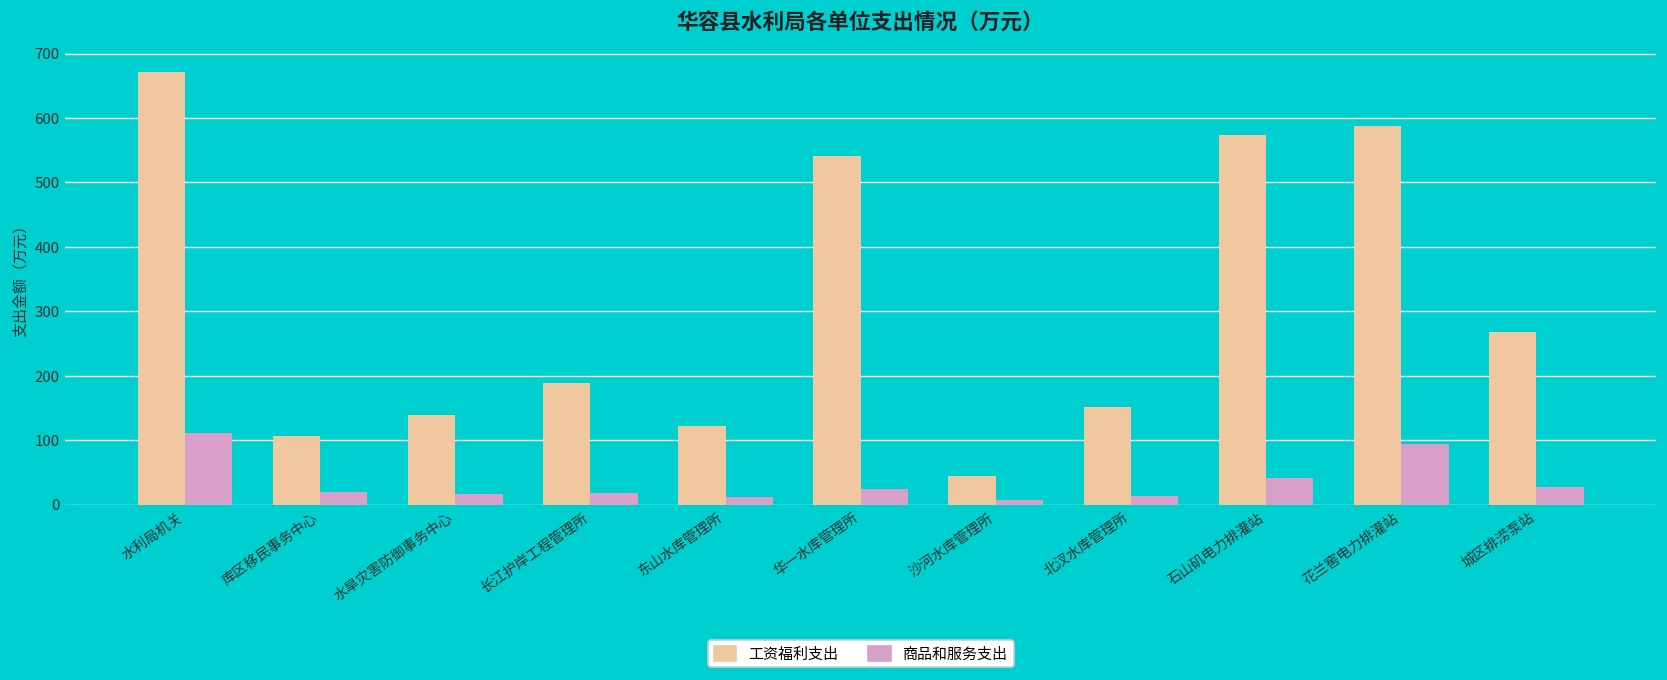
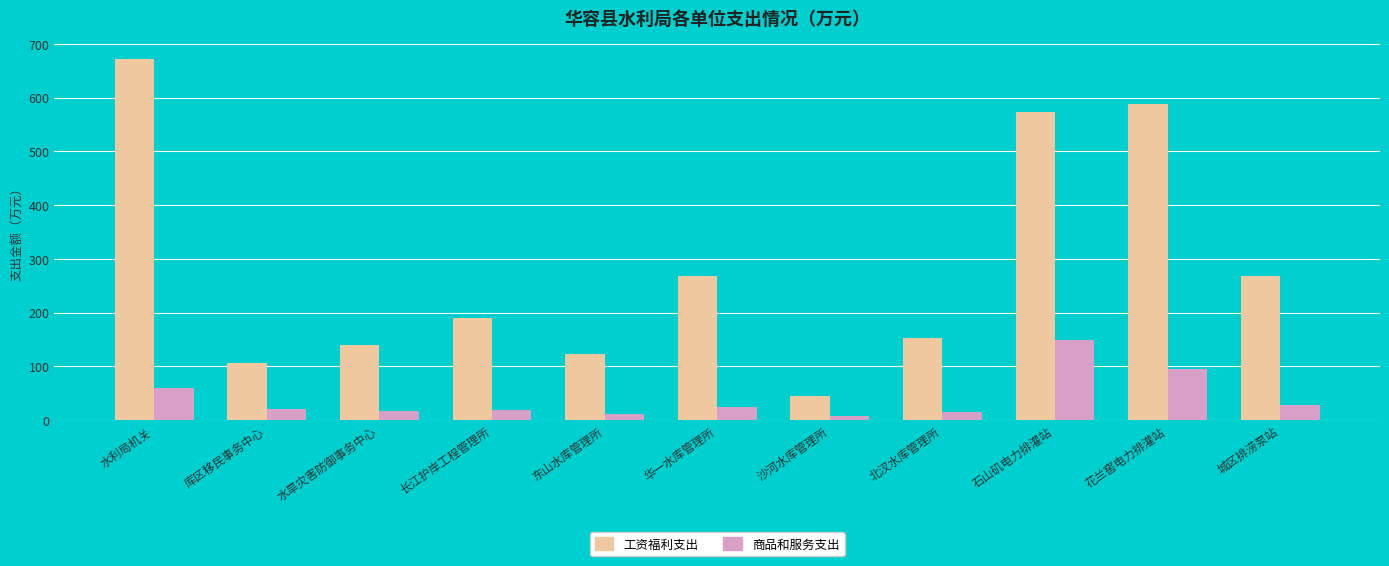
  {
    "工资福利支出": {
      "水利局机关": 670,
      "库区移民事务中心": 110,
      "水旱灾害防御事务中心": 140,
      "长江护岸工程管理所": 190,
      "东山水库管理所": 120,
-     "华一水库管理所": 540,
+     "华一水库管理所": 270,
      "沙河水库管理所": 50,
      "北汊水库管理所": 150,
      "石山矶电力排灌站": 570,
      "花兰窖电力排灌站": 590,
      "城区排涝泵站": 270
    },
    "商品和服务支出": {
-     "水利局机关": 110,
+     "水利局机关": 60,
      "库区移民事务中心": 20,
      "水旱灾害防御事务中心": 20,
      "长江护岸工程管理所": 20,
      "东山水库管理所": 10,
      "华一水库管理所": 30,
      "沙河水库管理所": 10,
      "北汊水库管理所": 10,
-     "石山矶电力排灌站": 40,
+     "石山矶电力排灌站": 150,
      "花兰窖电力排灌站": 90,
      "城区排涝泵站": 30
    }
  }
